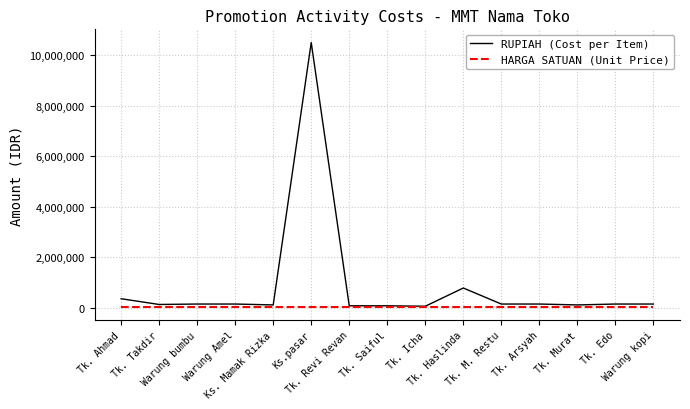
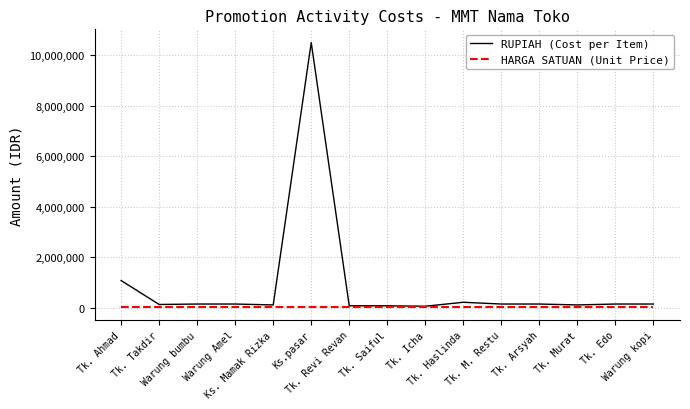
  {
    "RUPIAH (Cost per Item)": {
-     "Tk. Ahmad": "400,000",
+     "Tk. Ahmad": "1,100,000",
      "Warung bumbu": "100,000",
      "Warung Amel": "100,000",
      "Ks.pasar": "10,500,000",
-     "Tk. Haslinda": "800,000",
+     "Tk. Haslinda": "200,000",
      "Tk. M. Restu": "100,000",
      "Tk. Arsyah": "100,000",
      "Tk. Edo": "100,000",
      "Warung kopi": "100,000"
    },
    "HARGA SATUAN (Unit Price)": {
      "Tk. Ahmad": "0",
      "Warung bumbu": "0",
      "Warung Amel": "0",
      "Ks.pasar": "0",
      "Tk. Haslinda": "0",
      "Tk. M. Restu": "0",
      "Tk. Arsyah": "0",
      "Tk. Edo": "0",
      "Warung kopi": "0"
    }
  }
